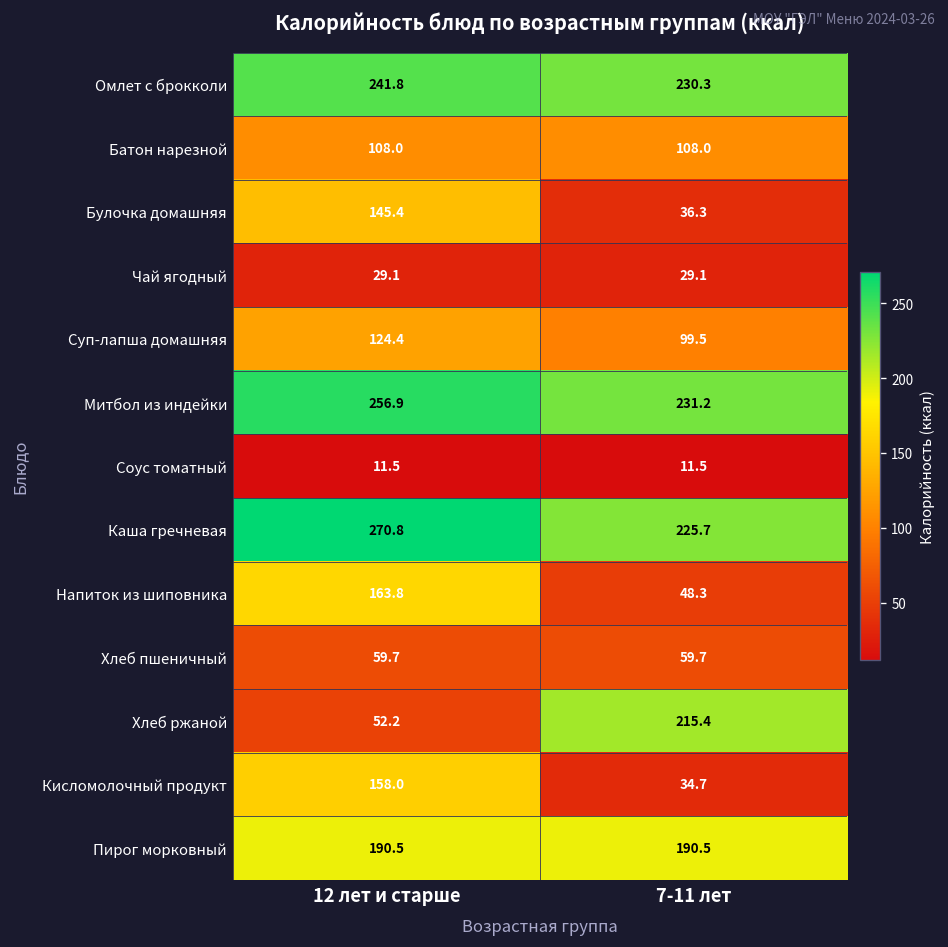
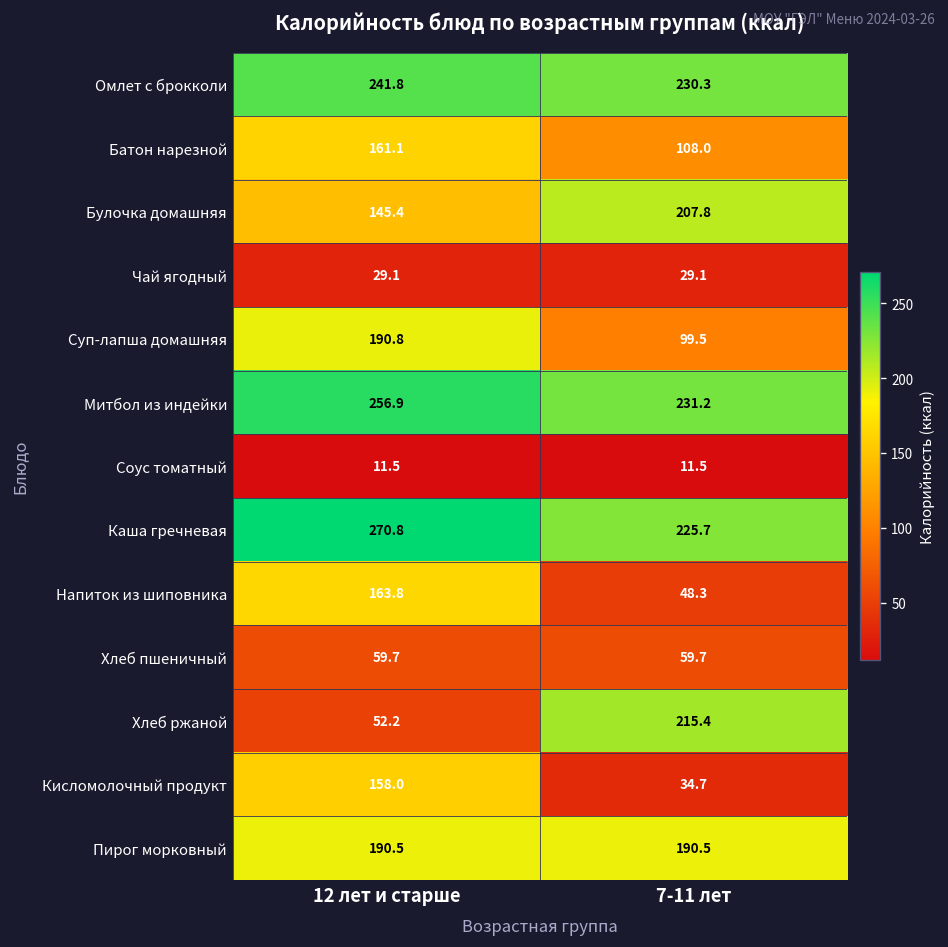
  {
    "Омлет с брокколи": {
      "12 лет и старше": 241.8,
      "7-11 лет": 230.3
    },
    "Батон нарезной": {
-     "12 лет и старше": 108.0,
+     "12 лет и старше": 161.1,
      "7-11 лет": 108.0
    },
    "Булочка домашняя": {
      "12 лет и старше": 145.4,
-     "7-11 лет": 36.3
+     "7-11 лет": 207.8
    },
    "Чай ягодный": {
      "12 лет и старше": 29.1,
      "7-11 лет": 29.1
    },
    "Суп-лапша домашняя": {
-     "12 лет и старше": 124.4,
+     "12 лет и старше": 190.8,
      "7-11 лет": 99.5
    },
    "Митбол из индейки": {
      "12 лет и старше": 256.9,
      "7-11 лет": 231.2
    },
    "Соус томатный": {
      "12 лет и старше": 11.5,
      "7-11 лет": 11.5
    },
    "Каша гречневая": {
      "12 лет и старше": 270.8,
      "7-11 лет": 225.7
    },
    "Напиток из шиповника": {
      "12 лет и старше": 163.8,
      "7-11 лет": 48.3
    },
    "Хлеб пшеничный": {
      "12 лет и старше": 59.7,
      "7-11 лет": 59.7
    },
    "Хлеб ржаной": {
      "12 лет и старше": 52.2,
      "7-11 лет": 215.4
    },
    "Кисломолочный продукт": {
      "12 лет и старше": 158.0,
      "7-11 лет": 34.7
    },
    "Пирог морковный": {
      "12 лет и старше": 190.5,
      "7-11 лет": 190.5
    }
  }
